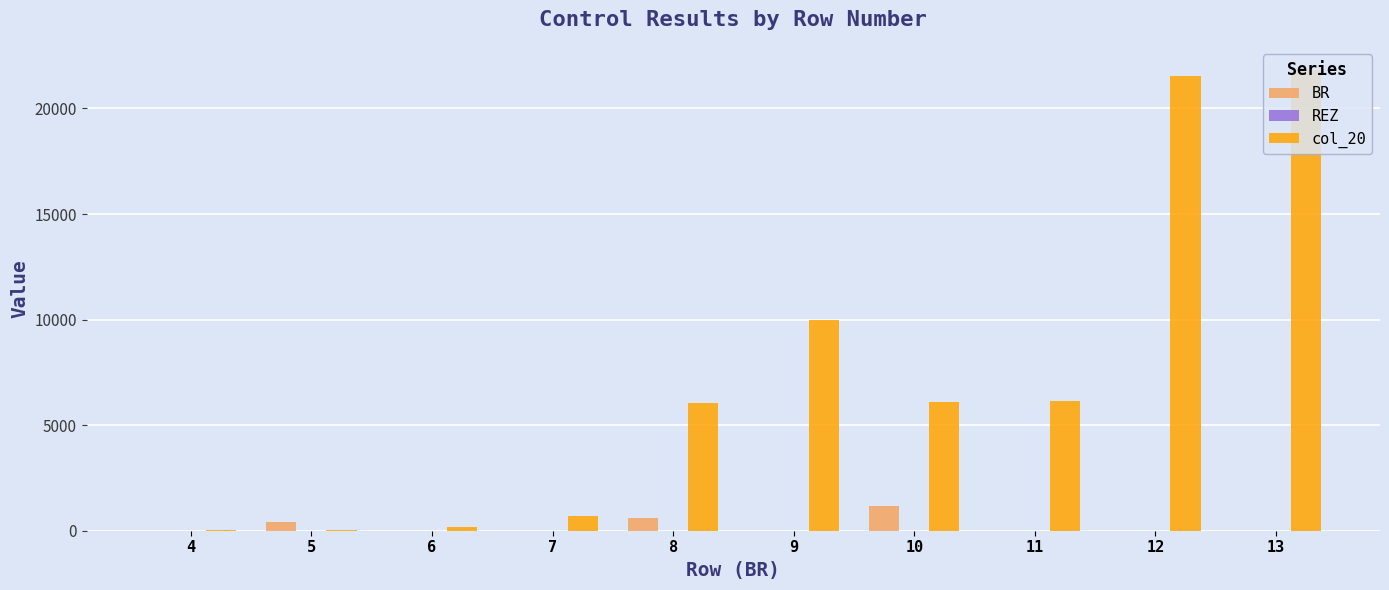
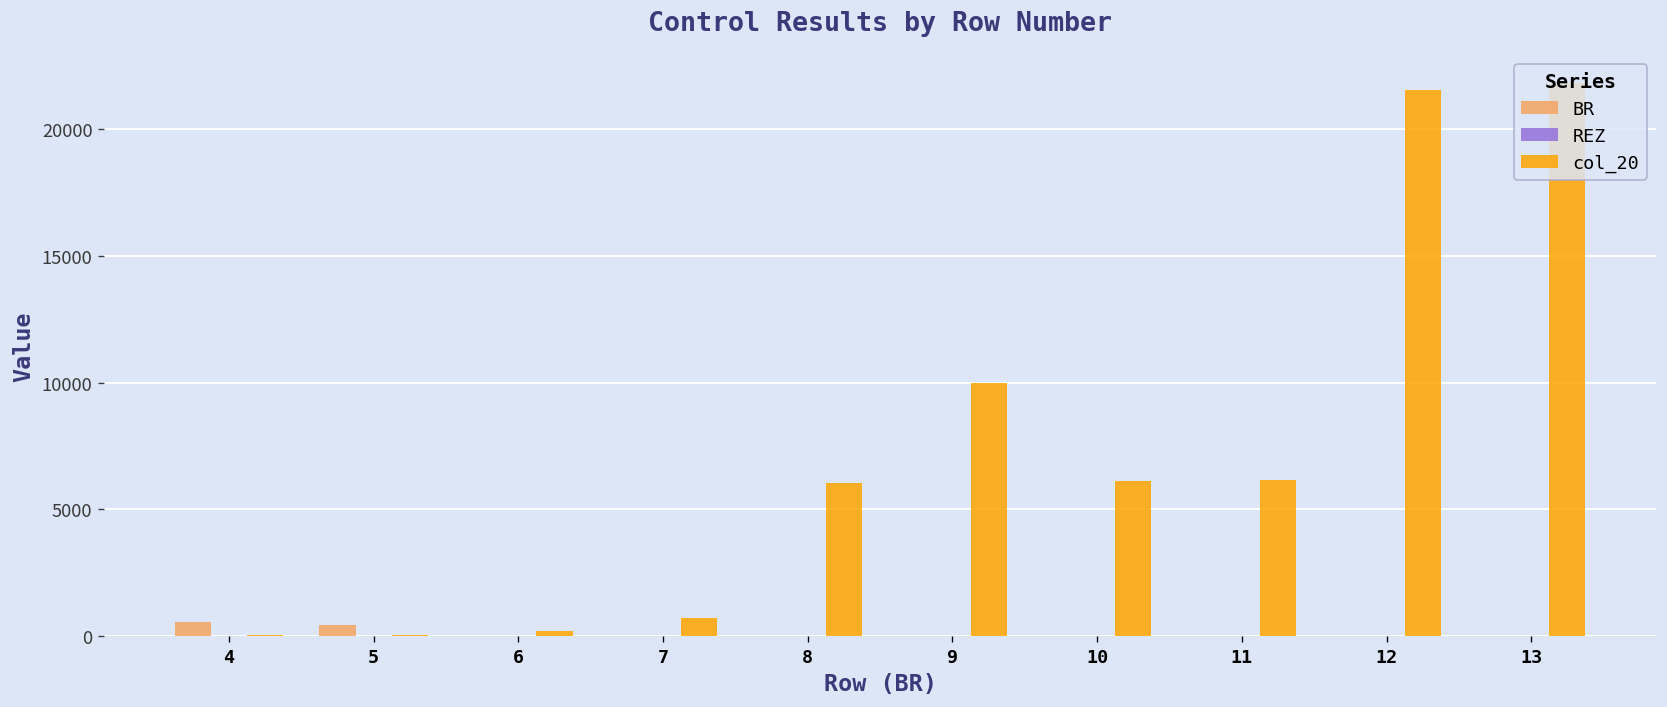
  {
    "BR": {
-     "4": 0,
+     "4": 600,
      "5": 400,
-     "8": 600,
-     "10": 1200
+     "8": 0,
+     "10": 0
    },
    "REZ": {
      "4": 0,
      "5": 0,
      "6": 0,
      "7": 0,
      "8": 0,
      "9": 0,
      "10": 0,
      "11": 0,
      "12": 0,
      "13": 0
    },
    "col_20": {
      "6": 200,
      "7": 700,
      "8": 6000,
      "9": 10000,
      "10": 6100,
      "11": 6100,
      "12": 21500
    }
  }
